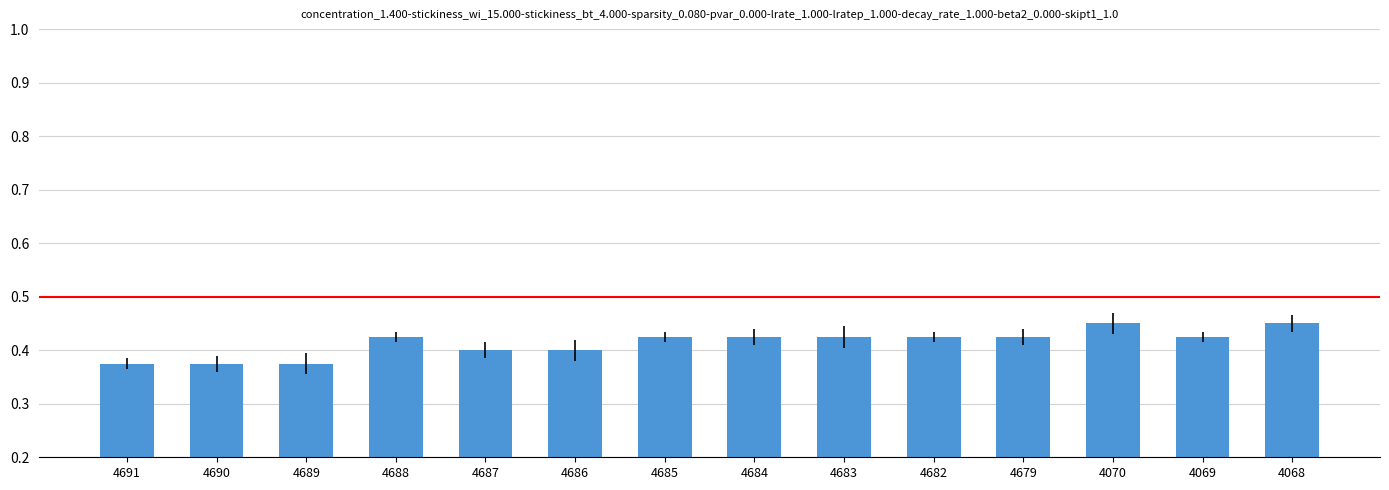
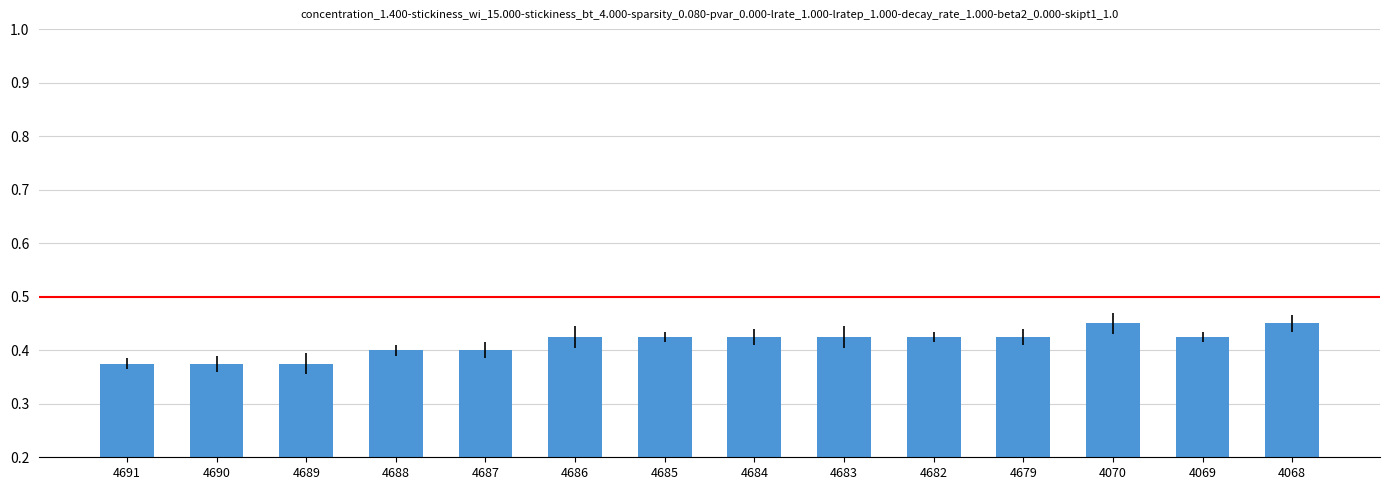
  {
    "4691": 0.38,
    "4690": 0.38,
    "4689": 0.38,
-   "4688": 0.43,
+   "4688": 0.40,
    "4687": 0.40,
-   "4686": 0.40,
+   "4686": 0.43,
    "4685": 0.43,
    "4684": 0.43,
    "4683": 0.43,
    "4682": 0.43,
    "4679": 0.43,
    "4070": 0.45,
    "4069": 0.43,
    "4068": 0.45
  }
